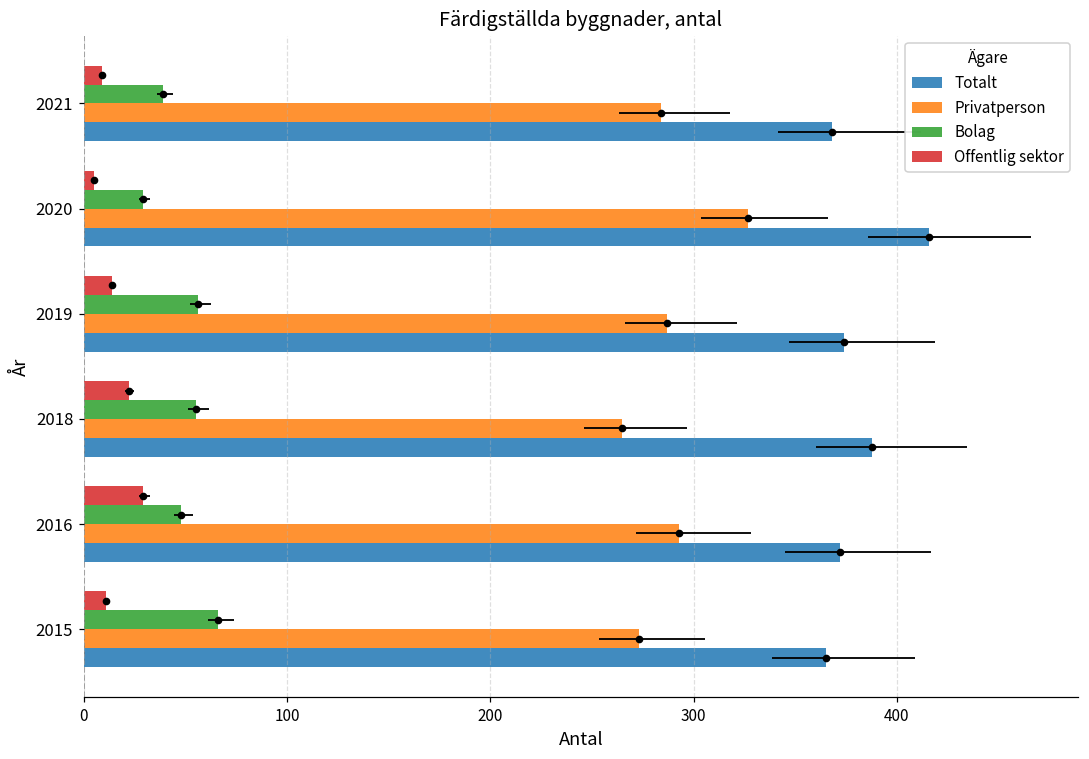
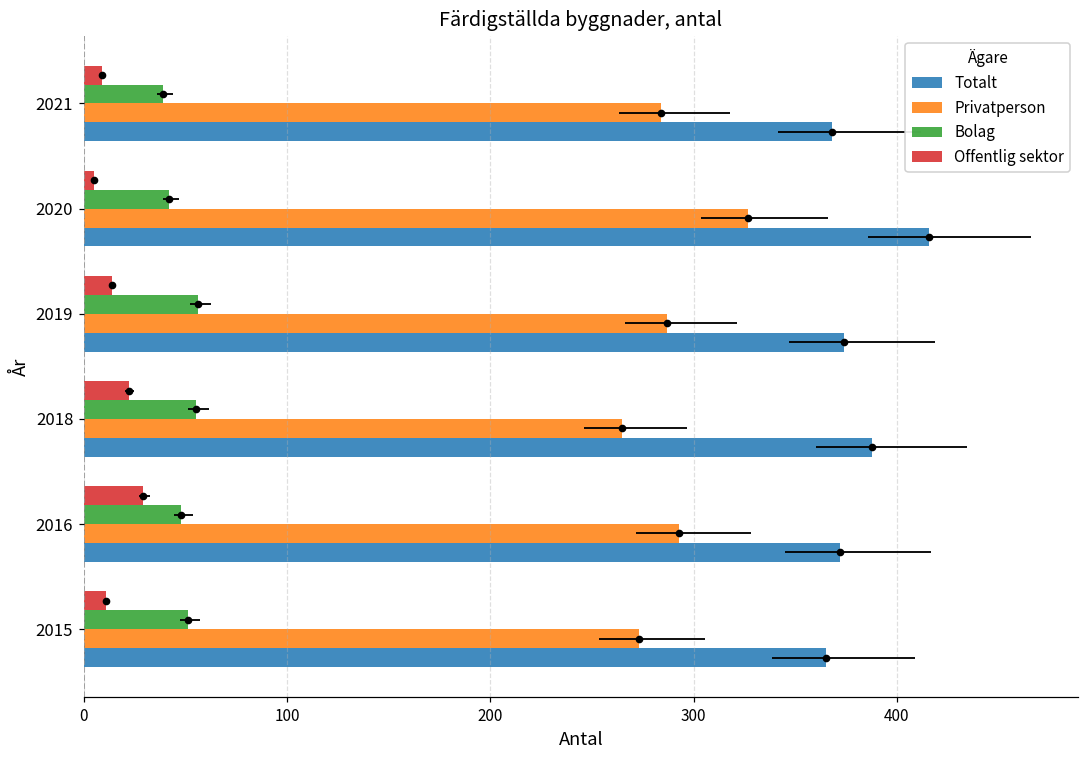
  {
    "Totalt": {
      "2021": 368,
      "2020": 416,
      "2019": 374,
      "2018": 388,
      "2016": 372,
      "2015": 365
    },
    "Privatperson": {
      "2021": 284,
      "2020": 327,
      "2019": 287,
      "2018": 265,
      "2016": 293,
      "2015": 273
    },
    "Bolag": {
      "2021": 39,
-     "2020": 29,
+     "2020": 42,
      "2019": 56,
      "2018": 55,
      "2016": 48,
-     "2015": 66
+     "2015": 51
    },
    "Offentlig sektor": {
      "2021": 9,
      "2020": 5,
      "2019": 14,
      "2018": 22,
      "2016": 29,
      "2015": 11
    }
  }
